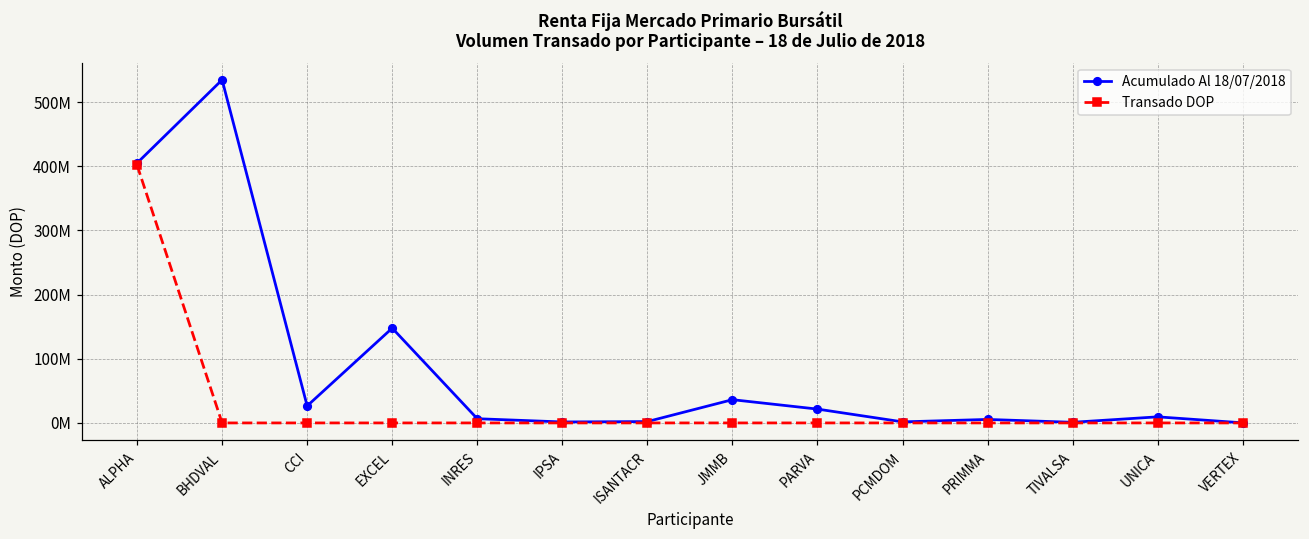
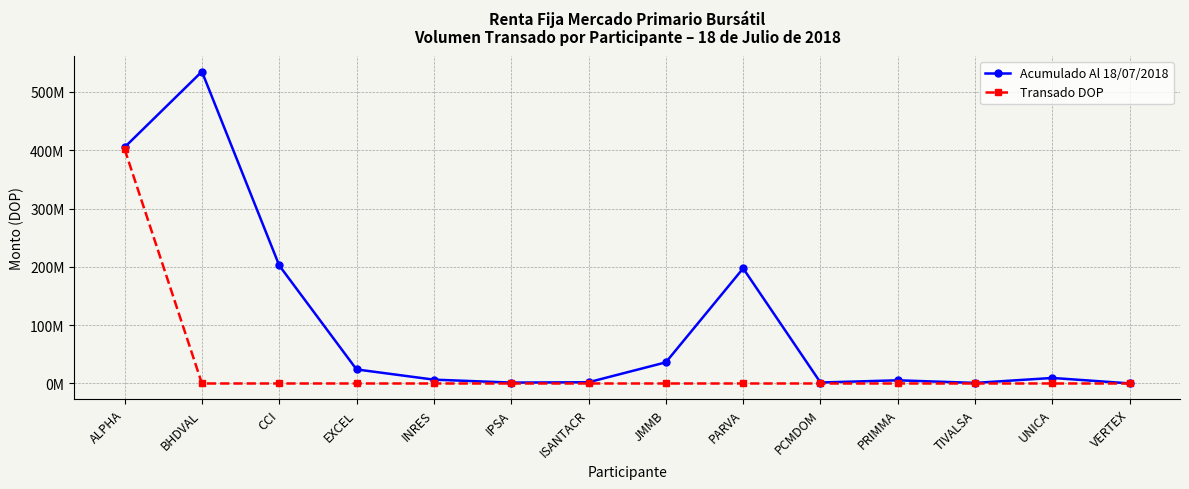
  {
    "Acumulado Al 18/07/2018": {
      "BHDVAL": 530000000,
-     "CCI": 30000000,
-     "EXCEL": 150000000,
+     "CCI": 200000000,
+     "EXCEL": 20000000,
      "INRES": 10000000,
      "JMMB": 40000000,
-     "PARVA": 20000000,
+     "PARVA": 200000000,
      "PRIMMA": 10000000,
      "UNICA": 10000000
    },
    "Transado DOP": {
      "BHDVAL": 0,
      "CCI": 0,
      "EXCEL": 0,
      "INRES": 0,
      "JMMB": 0,
      "PARVA": 0,
      "PRIMMA": 0,
      "UNICA": 0
    }
  }
